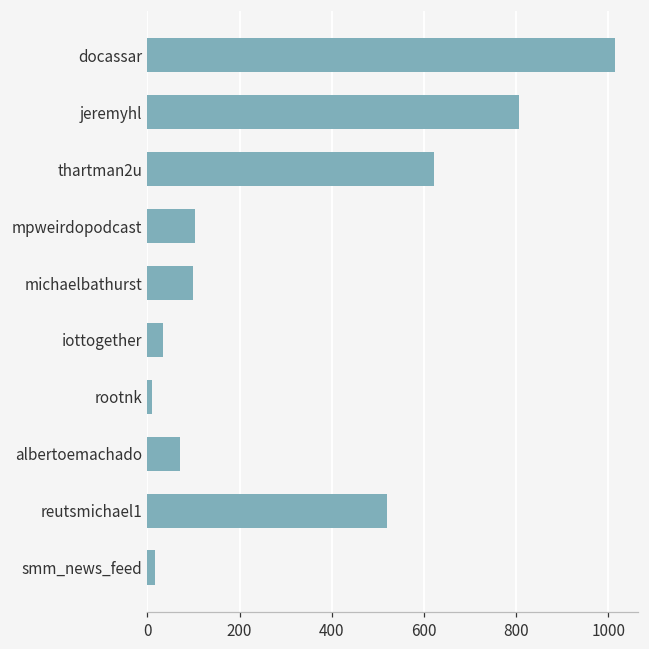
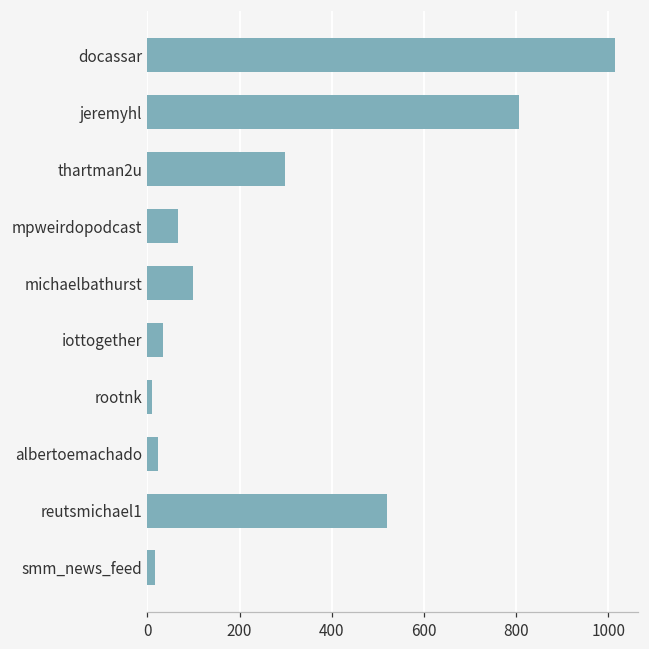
  {
    "docassar": 1010,
    "jeremyhl": 810,
-   "thartman2u": 620,
-   "mpweirdopodcast": 100,
+   "thartman2u": 300,
+   "mpweirdopodcast": 70,
    "michaelbathurst": 100,
    "iottogether": 30,
    "rootnk": 10,
-   "albertoemachado": 70,
+   "albertoemachado": 20,
    "reutsmichael1": 520,
    "smm_news_feed": 20
  }
